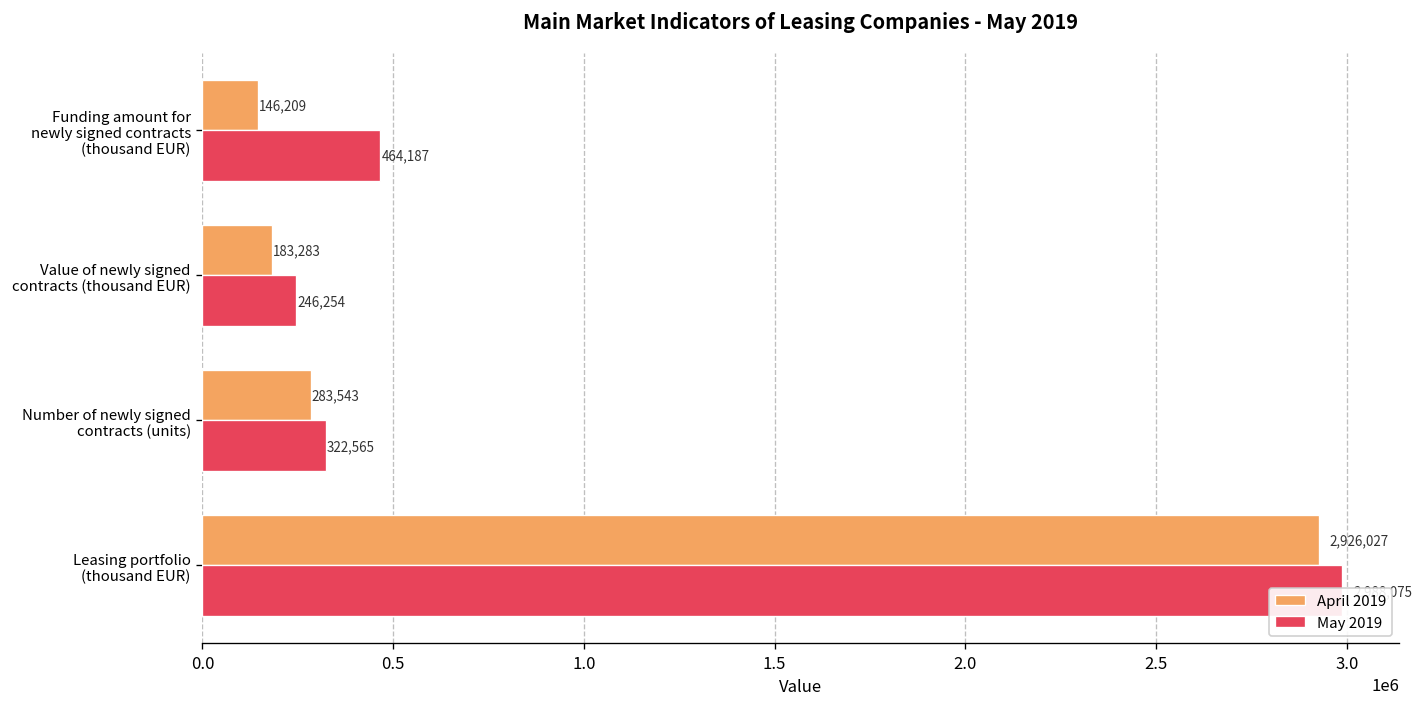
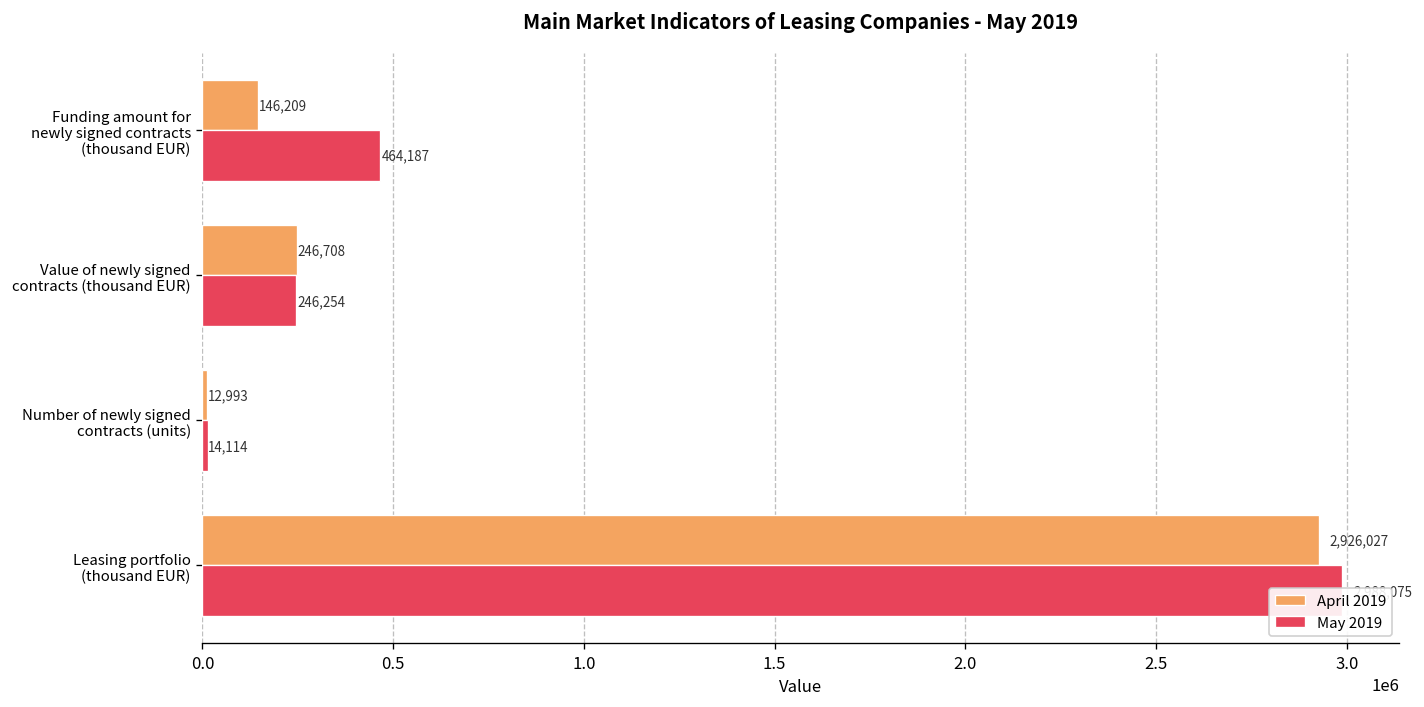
  {
    "April 2019": {
      "Funding amount for newly signed contracts (thousand EUR)": "146,209",
-     "Value of newly signed contracts (thousand EUR)": "183,283",
-     "Number of newly signed contracts (units)": "283,543",
+     "Value of newly signed contracts (thousand EUR)": "246,708",
+     "Number of newly signed contracts (units)": "12,993",
      "Leasing portfolio (thousand EUR)": "2,926,027"
    },
    "May 2019": {
      "Funding amount for newly signed contracts (thousand EUR)": "464,187",
      "Value of newly signed contracts (thousand EUR)": "246,254",
-     "Number of newly signed contracts (units)": "322,565"
+     "Number of newly signed contracts (units)": "14,114"
    }
  }
